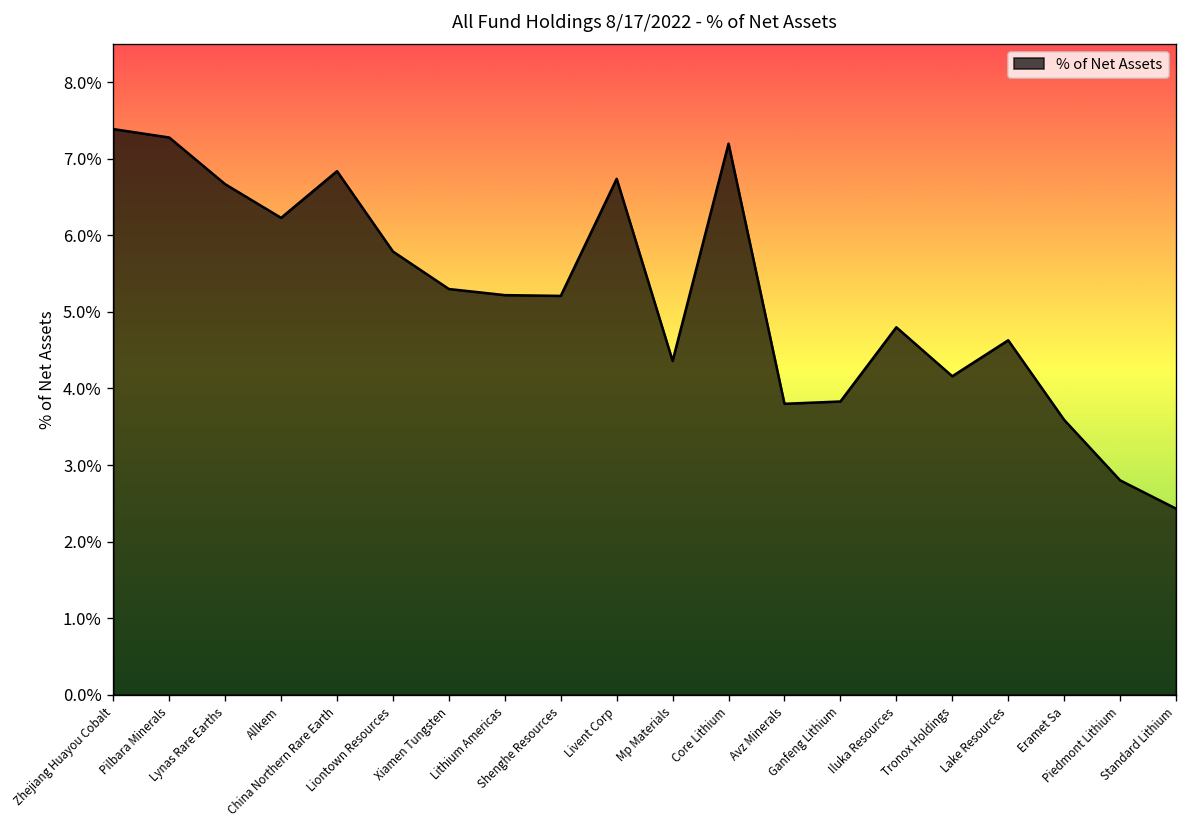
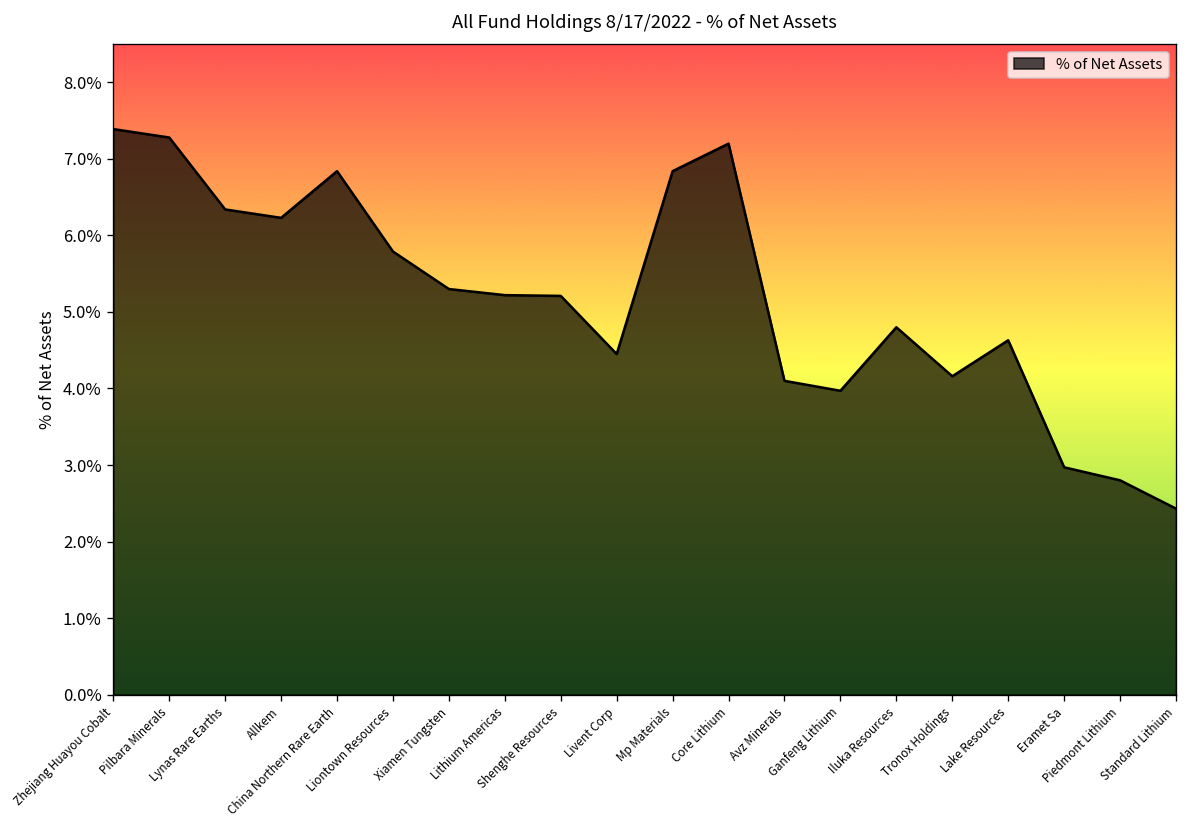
  {
    "Zhejiang Huayou Cobalt": "7.4%",
    "Pilbara Minerals": "7.3%",
-   "Lynas Rare Earths": "6.7%",
+   "Lynas Rare Earths": "6.3%",
    "Allkem": "6.2%",
    "China Northern Rare Earth": "6.8%",
    "Liontown Resources": "5.8%",
    "Xiamen Tungsten": "5.3%",
    "Lithium Americas": "5.2%",
    "Shenghe Resources": "5.2%",
-   "Livent Corp": "6.7%",
-   "Mp Materials": "4.4%",
+   "Livent Corp": "4.5%",
+   "Mp Materials": "6.8%",
    "Core Lithium": "7.2%",
-   "Avz Minerals": "3.8%",
-   "Ganfeng Lithium": "3.8%",
+   "Avz Minerals": "4.1%",
+   "Ganfeng Lithium": "4.0%",
    "Iluka Resources": "4.8%",
    "Tronox Holdings": "4.2%",
    "Lake Resources": "4.6%",
-   "Eramet Sa": "3.6%",
+   "Eramet Sa": "3.0%",
    "Piedmont Lithium": "2.8%",
    "Standard Lithium": "2.4%"
  }
